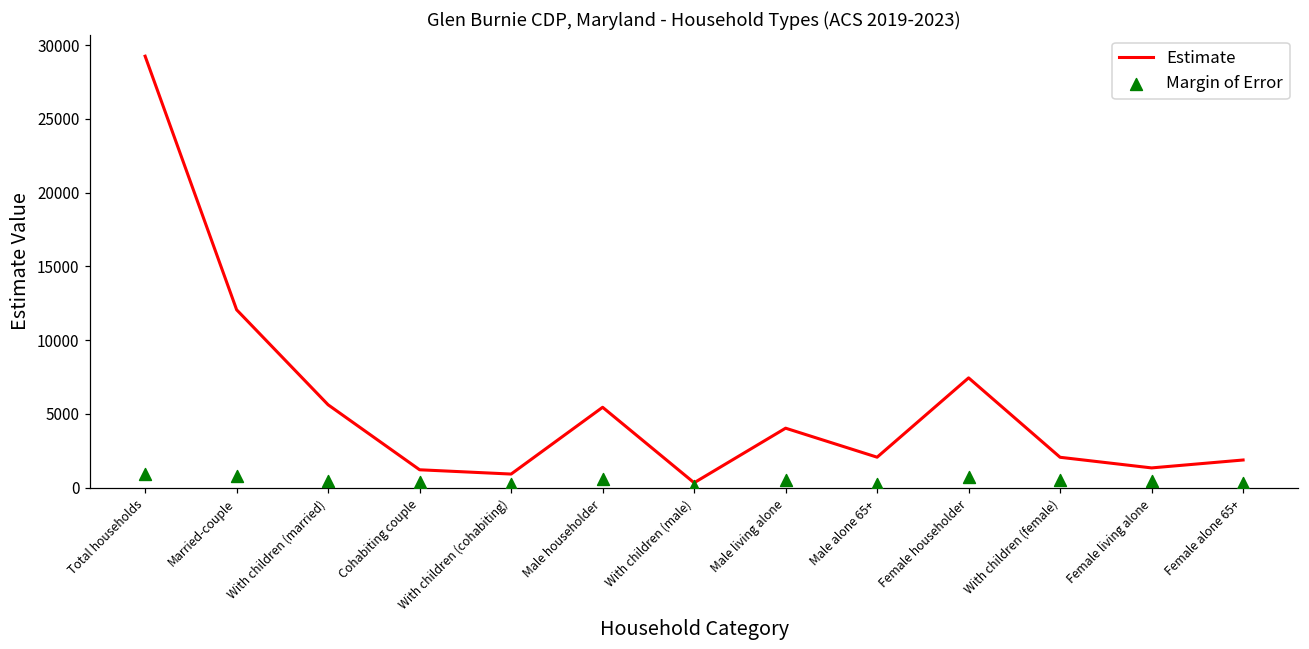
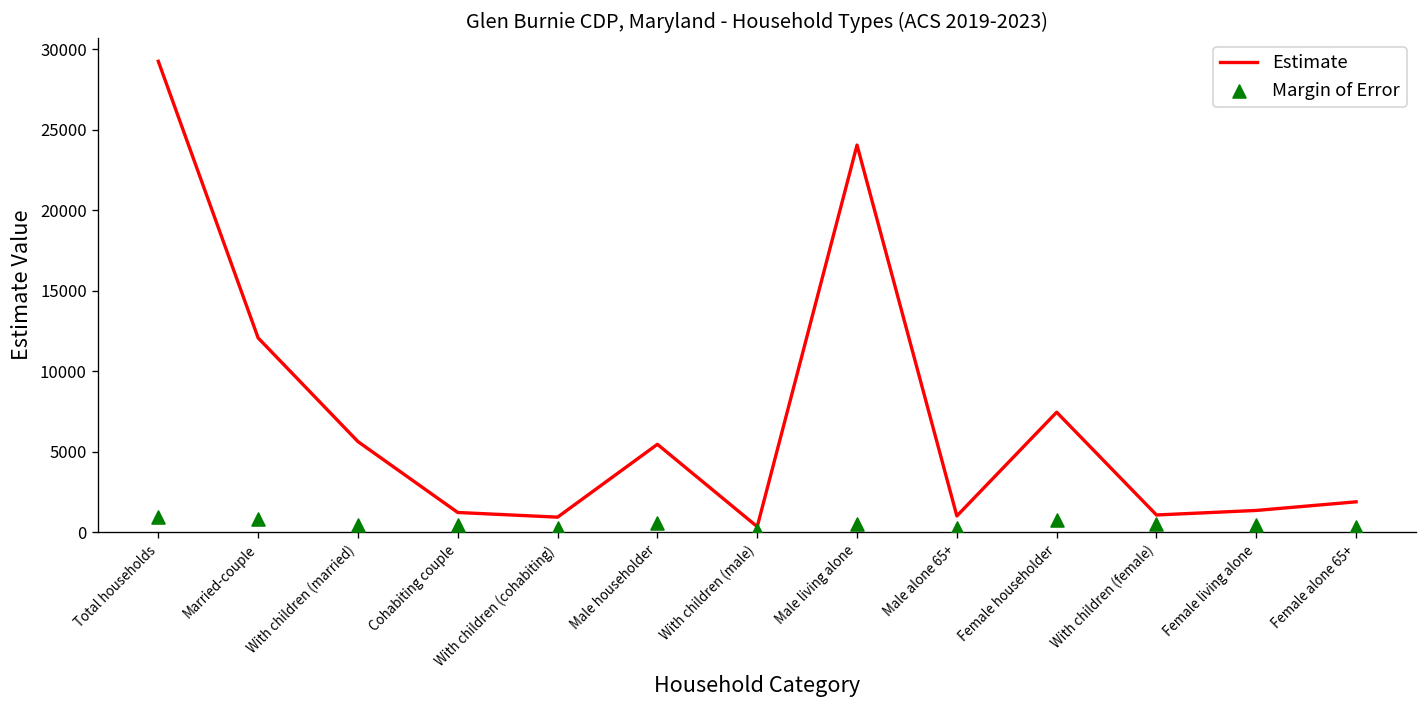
  {
    "Estimate": {
      "Total households": 29300,
      "Married-couple": 12100,
      "With children (married)": 5600,
      "Cohabiting couple": 1200,
      "With children (cohabiting)": 900,
      "Male householder": 5500,
      "With children (male)": 300,
-     "Male living alone": 4000,
-     "Male alone 65+": 2100,
+     "Male living alone": 24100,
+     "Male alone 65+": 1000,
      "Female householder": 7400,
-     "With children (female)": 2100,
+     "With children (female)": 1100,
      "Female living alone": 1300,
      "Female alone 65+": 1900
    }
  }
